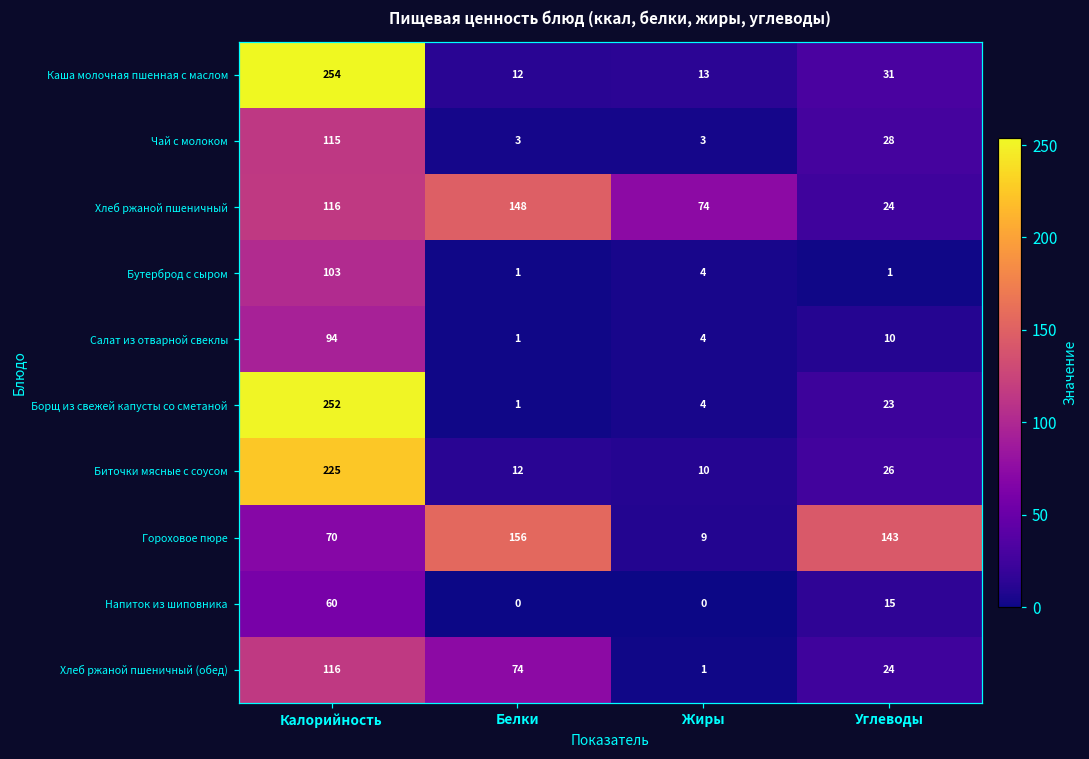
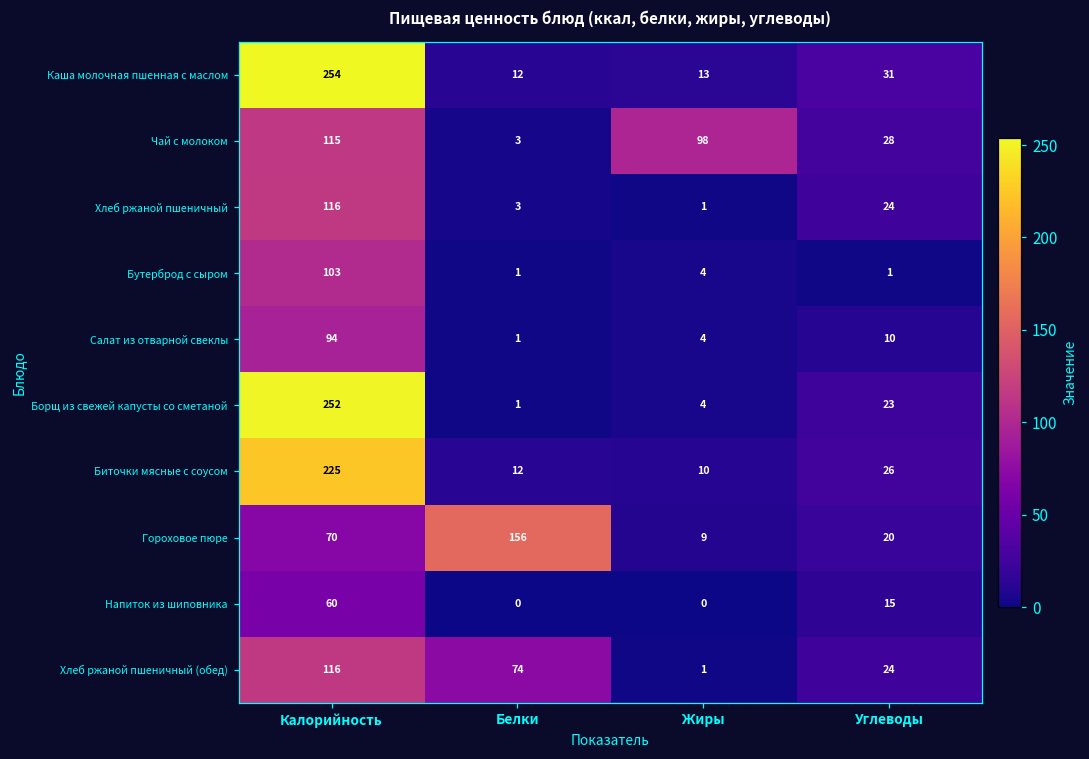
  {
    "Каша молочная пшенная с маслом": {
      "Калорийность": 254,
      "Белки": 12,
      "Жиры": 13,
      "Углеводы": 31
    },
    "Чай с молоком": {
      "Калорийность": 115,
      "Белки": 3,
-     "Жиры": 3,
+     "Жиры": 98,
      "Углеводы": 28
    },
    "Хлеб ржаной пшеничный": {
      "Калорийность": 116,
-     "Белки": 148,
-     "Жиры": 74,
+     "Белки": 3,
+     "Жиры": 1,
      "Углеводы": 24
    },
    "Бутерброд с сыром": {
      "Калорийность": 103,
      "Белки": 1,
      "Жиры": 4,
      "Углеводы": 1
    },
    "Салат из отварной свеклы": {
      "Калорийность": 94,
      "Белки": 1,
      "Жиры": 4,
      "Углеводы": 10
    },
    "Борщ из свежей капусты со сметаной": {
      "Калорийность": 252,
      "Белки": 1,
      "Жиры": 4,
      "Углеводы": 23
    },
    "Биточки мясные с соусом": {
      "Калорийность": 225,
      "Белки": 12,
      "Жиры": 10,
      "Углеводы": 26
    },
    "Гороховое пюре": {
      "Калорийность": 70,
      "Белки": 156,
      "Жиры": 9,
-     "Углеводы": 143
+     "Углеводы": 20
    },
    "Напиток из шиповника": {
      "Калорийность": 60,
      "Белки": 0,
      "Жиры": 0,
      "Углеводы": 15
    },
    "Хлеб ржаной пшеничный (обед)": {
      "Калорийность": 116,
      "Белки": 74,
      "Жиры": 1,
      "Углеводы": 24
    }
  }
